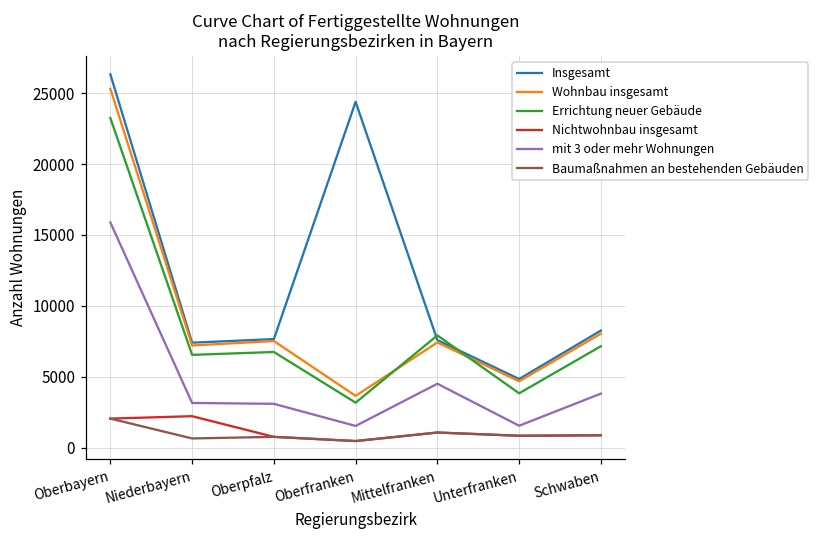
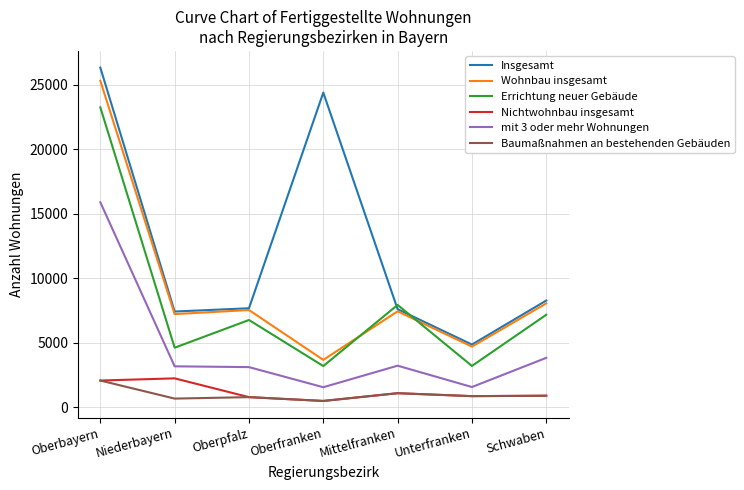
  {
    "Insgesamt": {
      "Oberbayern": 26300,
      "Niederbayern": 7400,
      "Oberfranken": 24400,
      "Schwaben": 8300
    },
    "Wohnbau insgesamt": {
      "Oberbayern": 25300,
      "Niederbayern": 7200,
      "Oberfranken": 3700,
      "Schwaben": 8000
    },
    "Errichtung neuer Gebäude": {
      "Oberbayern": 23200,
-     "Niederbayern": 6600,
+     "Niederbayern": 4600,
      "Oberpfalz": 6800,
      "Oberfranken": 3200,
      "Mittelfranken": 7900,
-     "Unterfranken": 3800,
+     "Unterfranken": 3200,
      "Schwaben": 7200
    },
    "Nichtwohnbau insgesamt": {
      "Niederbayern": 2200
    },
    "mit 3 oder mehr Wohnungen": {
      "Oberbayern": 15900,
      "Niederbayern": 3200,
      "Oberpfalz": 3100,
      "Oberfranken": 1500,
-     "Mittelfranken": 4500,
+     "Mittelfranken": 3200,
      "Unterfranken": 1600,
      "Schwaben": 3800
    },
    "Baumaßnahmen an bestehenden Gebäuden": {
      "Niederbayern": 700
    }
  }
